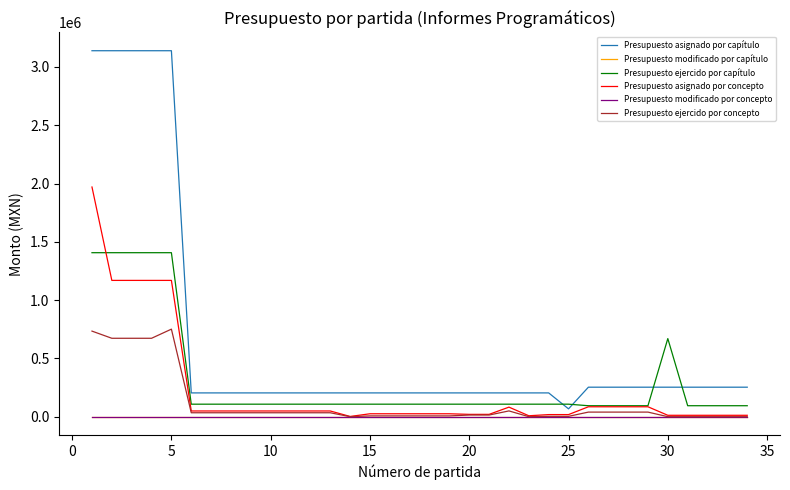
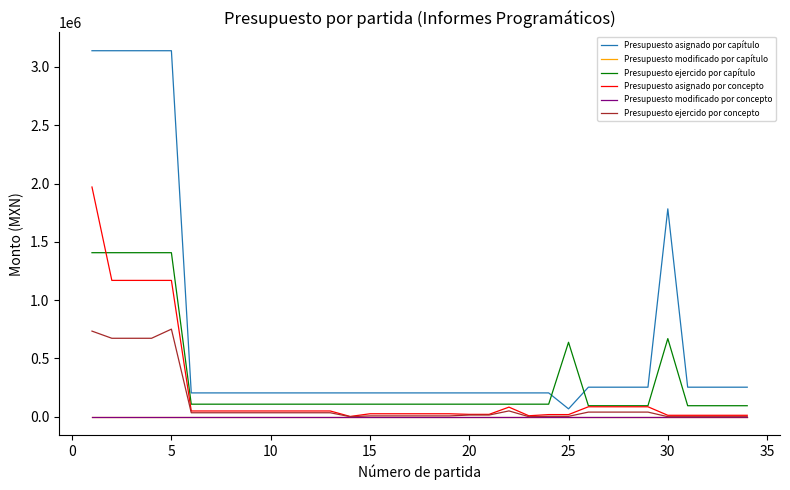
  {
    "Presupuesto asignado por capítulo": {
      "5": 3140000,
      "10": 200000,
      "15": 200000,
      "20": 200000,
      "25": 70000,
-     "30": 250000
+     "30": 1780000
    },
    "Presupuesto modificado por concepto": {
      "5": 0,
      "10": 0
    },
    "Presupuesto ejercido por capítulo": {
      "5": 1410000,
      "10": 110000,
      "15": 110000,
      "20": 110000,
-     "25": 110000,
+     "25": 640000,
      "30": 670000
    },
    "Presupuesto asignado por concepto": {
      "5": 1170000
    },
    "Presupuesto ejercido por concepto": {
      "5": 750000
    }
  }
